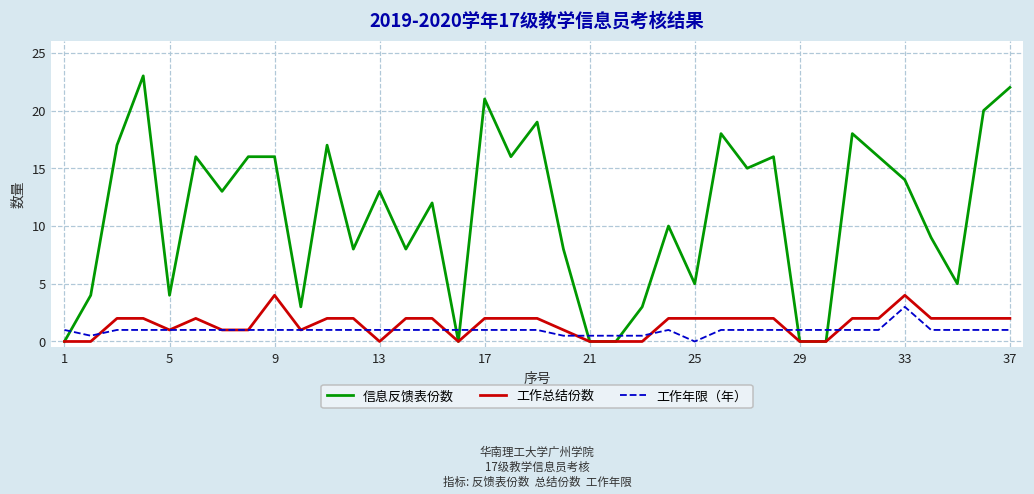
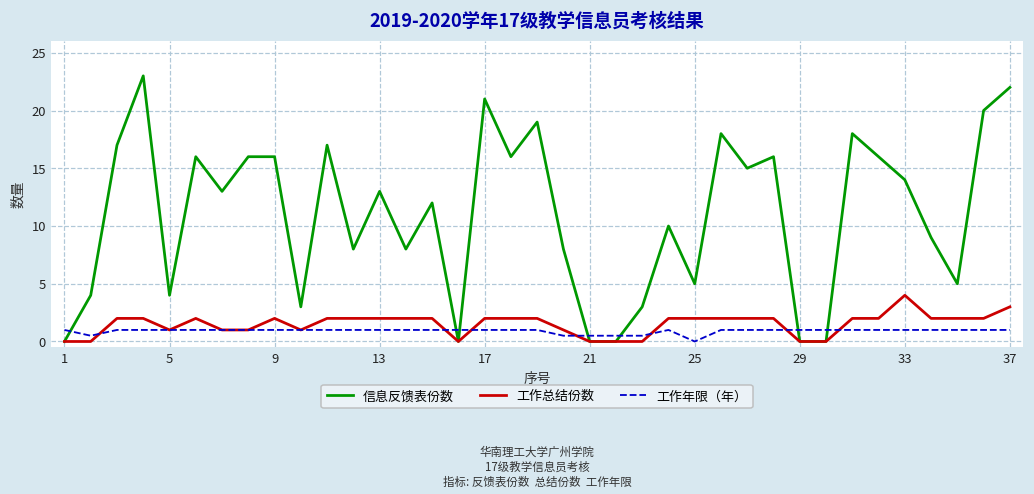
  {
    "信息反馈表份数": {
      "5": 4,
      "9": 16,
      "13": 13,
      "17": 21,
      "25": 5,
      "33": 14,
      "37": 22
    },
    "工作总结份数": {
-     "9": 4,
-     "13": 0,
+     "9": 2,
+     "13": 2,
      "17": 2,
      "25": 2,
      "33": 4,
-     "37": 2
+     "37": 3
    },
    "工作年限（年）": {
      "1": 1,
      "9": 1,
      "13": 1,
      "17": 1,
      "21": 0.5,
      "25": 0,
      "29": 1,
-     "33": 3,
+     "33": 1,
      "37": 1
    }
  }
